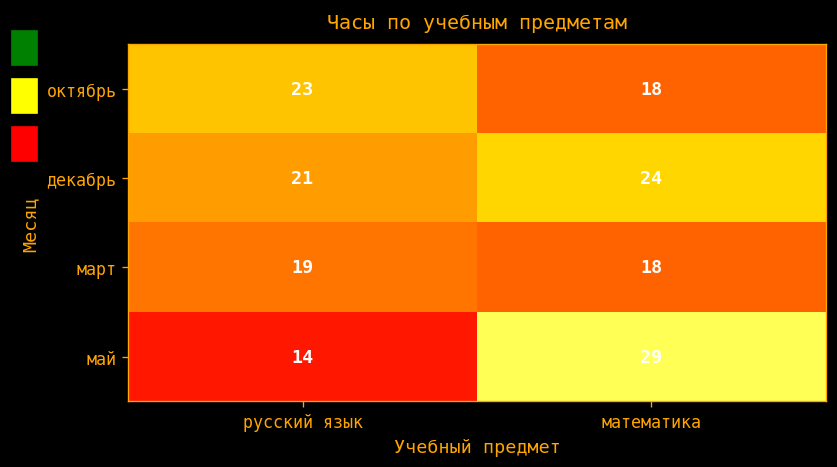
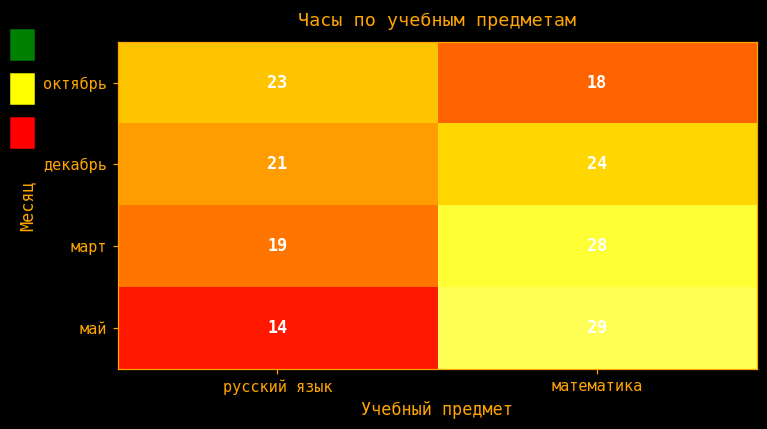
  {
    "октябрь": {
      "русский язык": 23,
      "математика": 18
    },
    "декабрь": {
      "русский язык": 21,
      "математика": 24
    },
    "март": {
      "русский язык": 19,
-     "математика": 18
+     "математика": 28
    },
    "май": {
      "русский язык": 14,
      "математика": 29
    }
  }
